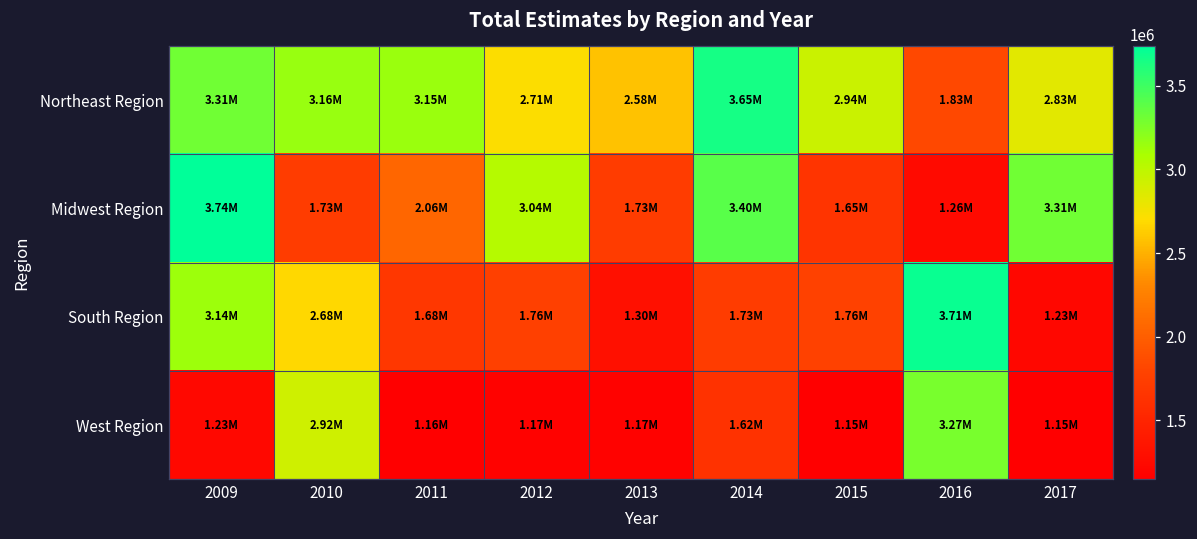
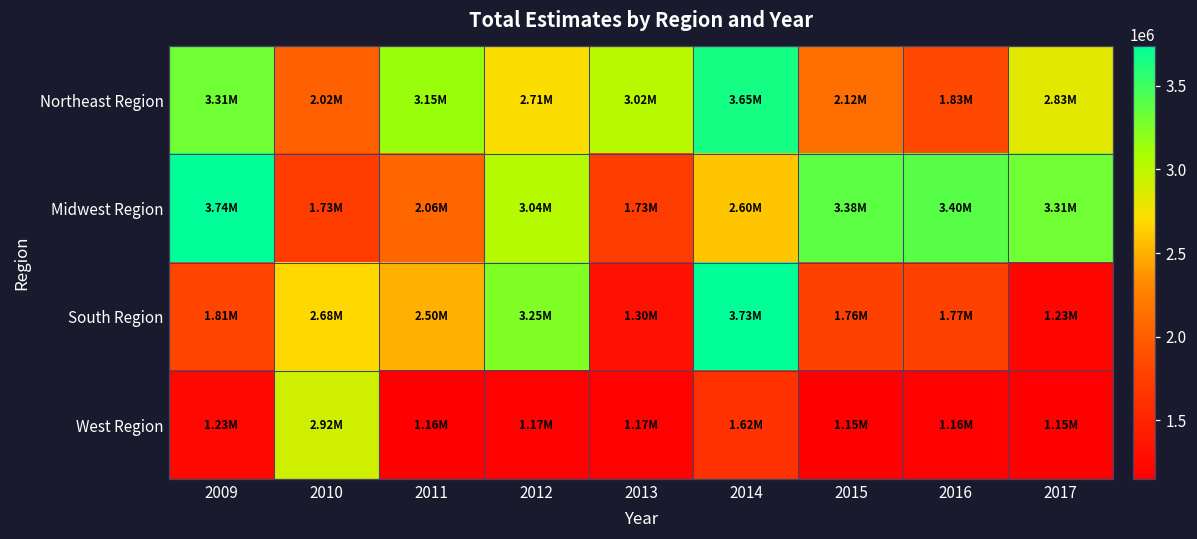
  {
    "Northeast Region": {
      "2009": "3.31M",
-     "2010": "3.16M",
+     "2010": "2.02M",
      "2011": "3.15M",
      "2012": "2.71M",
-     "2013": "2.58M",
+     "2013": "3.02M",
      "2014": "3.65M",
-     "2015": "2.94M",
+     "2015": "2.12M",
      "2016": "1.83M",
      "2017": "2.83M"
    },
    "Midwest Region": {
      "2009": "3.74M",
      "2010": "1.73M",
      "2011": "2.06M",
      "2012": "3.04M",
      "2013": "1.73M",
-     "2014": "3.40M",
-     "2015": "1.65M",
-     "2016": "1.26M",
+     "2014": "2.60M",
+     "2015": "3.38M",
+     "2016": "3.40M",
      "2017": "3.31M"
    },
    "South Region": {
-     "2009": "3.14M",
+     "2009": "1.81M",
      "2010": "2.68M",
-     "2011": "1.68M",
-     "2012": "1.76M",
+     "2011": "2.50M",
+     "2012": "3.25M",
      "2013": "1.30M",
-     "2014": "1.73M",
+     "2014": "3.73M",
      "2015": "1.76M",
-     "2016": "3.71M",
+     "2016": "1.77M",
      "2017": "1.23M"
    },
    "West Region": {
      "2009": "1.23M",
      "2010": "2.92M",
      "2011": "1.16M",
      "2012": "1.17M",
      "2013": "1.17M",
      "2014": "1.62M",
      "2015": "1.15M",
-     "2016": "3.27M",
+     "2016": "1.16M",
      "2017": "1.15M"
    }
  }
